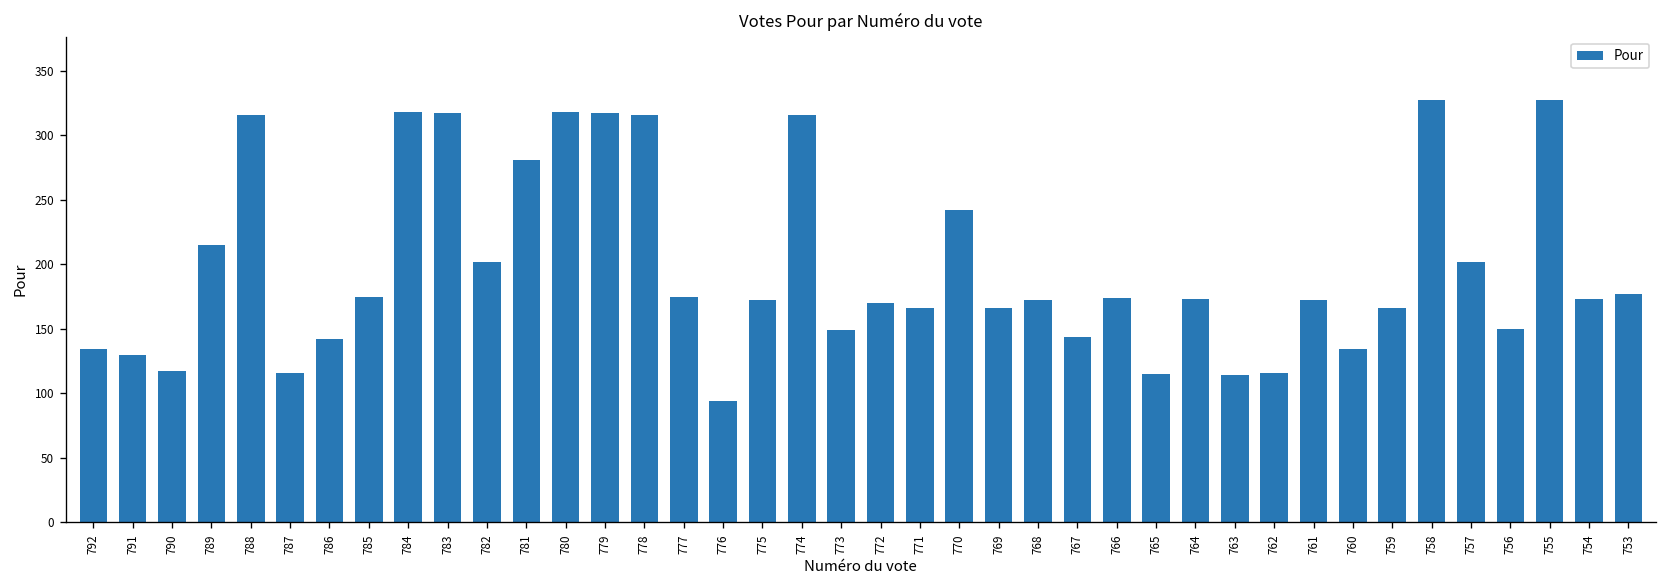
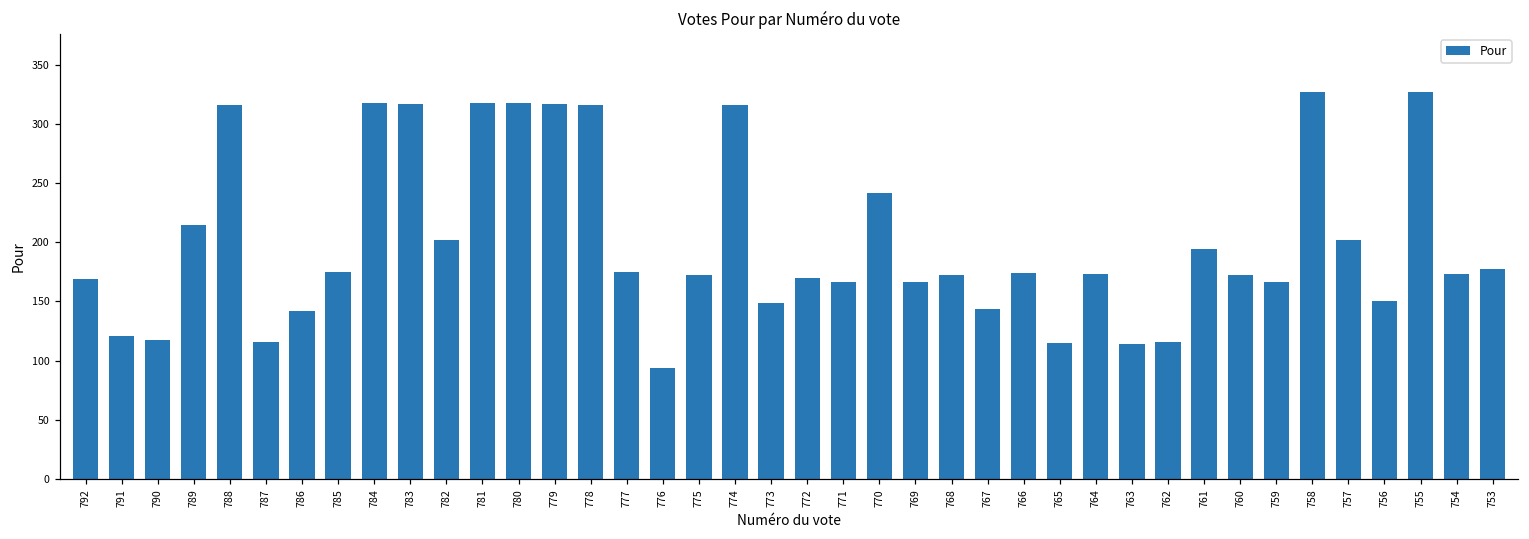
  {
-   "792": 134,
-   "791": 130,
+   "792": 169,
+   "791": 121,
    "790": 117,
    "789": 215,
    "788": 316,
    "787": 116,
    "786": 142,
    "785": 175,
    "784": 318,
    "783": 317,
    "782": 202,
-   "781": 281,
+   "781": 318,
    "780": 318,
    "779": 317,
    "778": 316,
    "777": 175,
    "776": 94,
    "775": 172,
    "774": 316,
    "773": 149,
    "772": 170,
    "771": 166,
    "770": 242,
    "769": 166,
    "768": 172,
    "767": 144,
    "766": 174,
    "765": 115,
    "764": 173,
    "763": 114,
    "762": 116,
-   "761": 172,
-   "760": 134,
+   "761": 194,
+   "760": 172,
    "759": 166,
    "758": 327,
    "757": 202,
    "756": 150,
    "755": 327,
    "754": 173,
    "753": 177
  }
